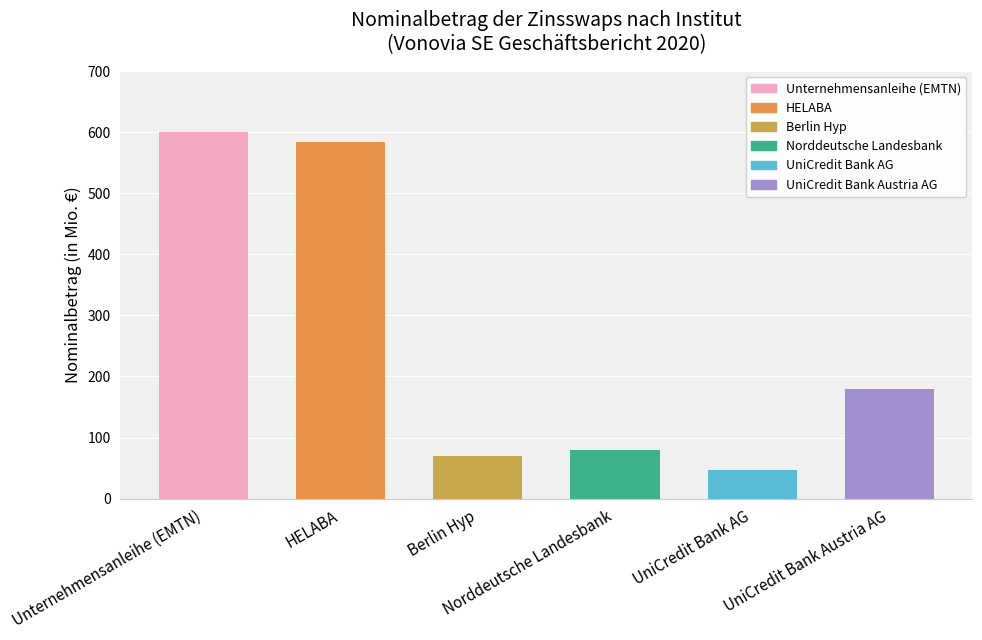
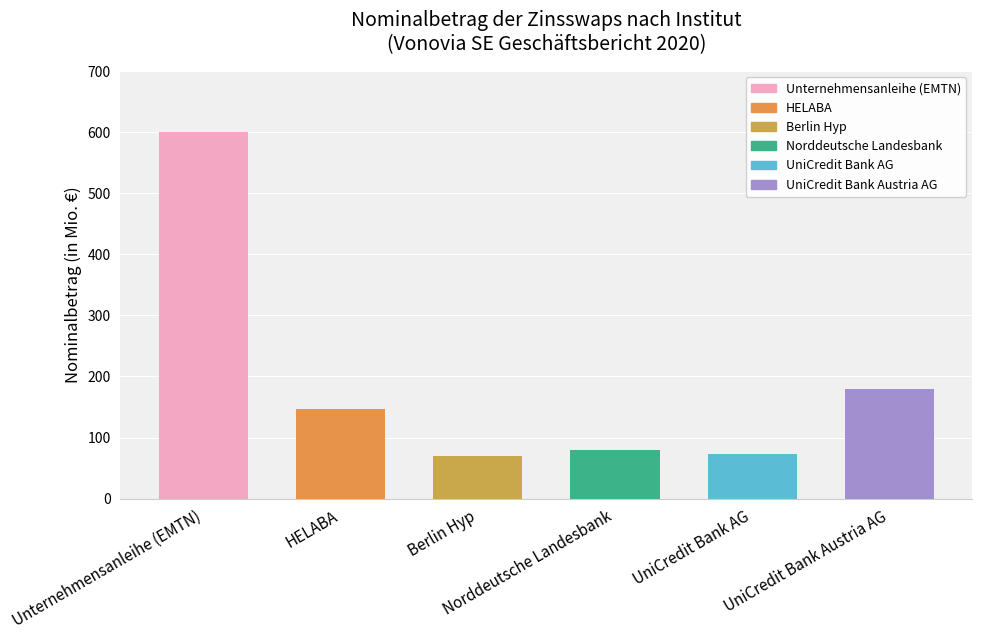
  {
    "Unternehmensanleihe (EMTN)": 600,
-   "HELABA": 580,
+   "HELABA": 150,
    "Berlin Hyp": 70,
    "Norddeutsche Landesbank": 80,
-   "UniCredit Bank AG": 50,
+   "UniCredit Bank AG": 70,
    "UniCredit Bank Austria AG": 180
  }
